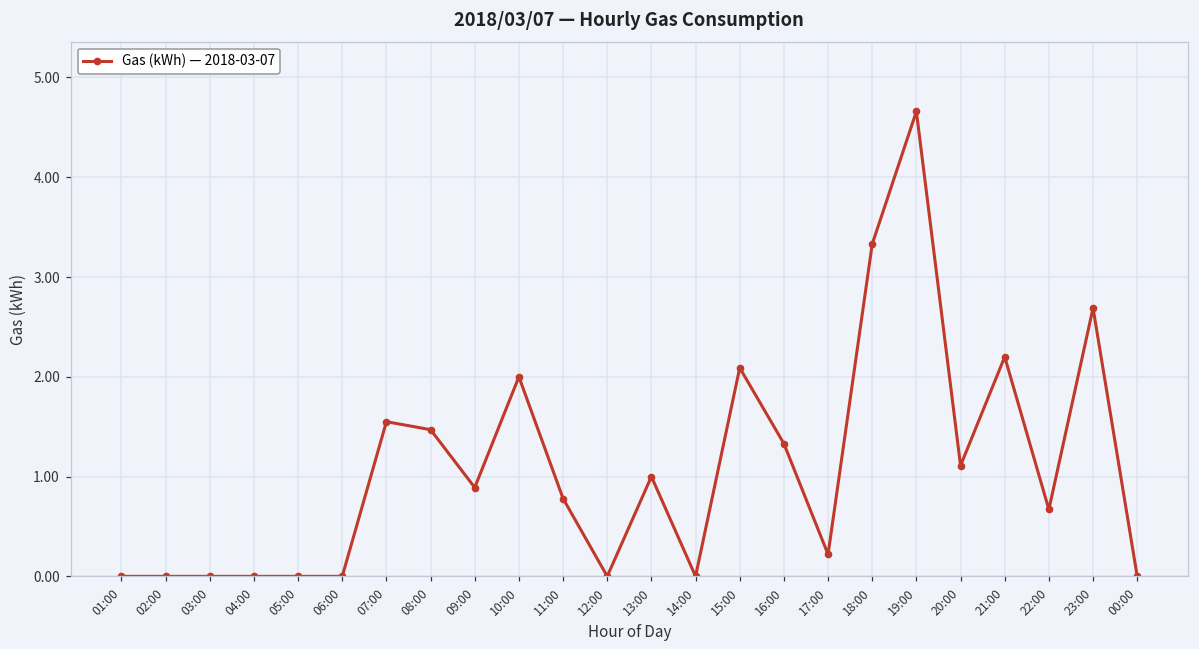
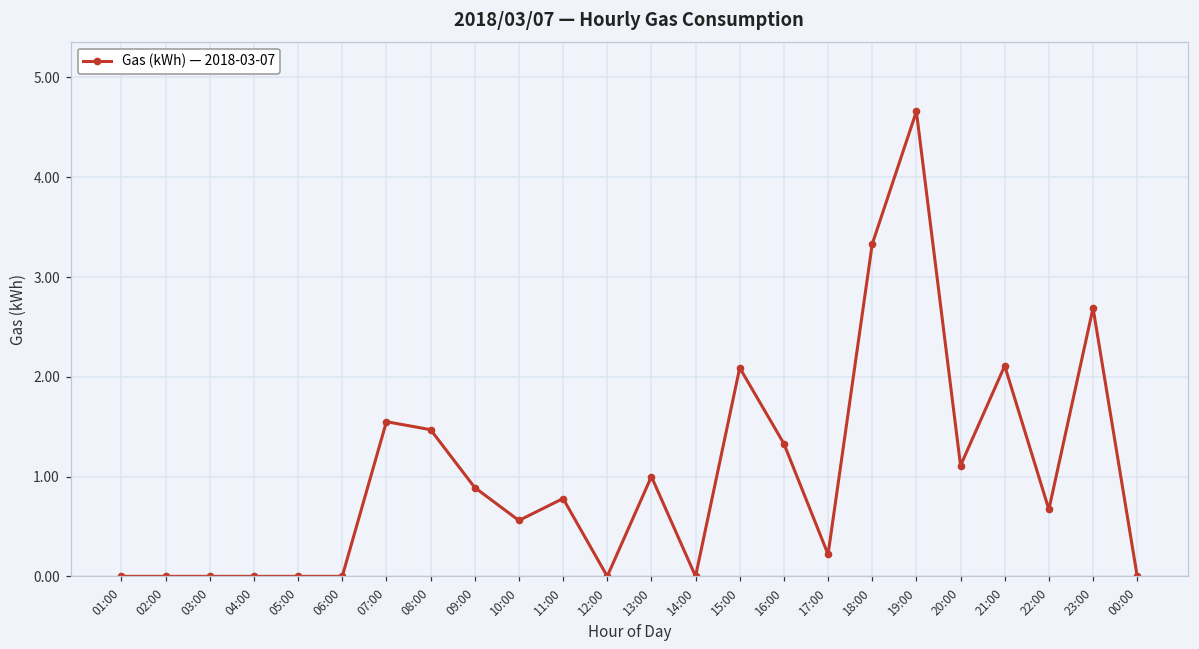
  {
    "01:00": 0.0,
    "02:00": 0.0,
    "03:00": 0.0,
    "04:00": 0.0,
    "05:00": 0.0,
    "06:00": 0.0,
    "07:00": 1.6,
    "08:00": 1.5,
    "09:00": 0.9,
-   "10:00": 2.0,
+   "10:00": 0.6,
    "11:00": 0.8,
    "12:00": 0.0,
    "13:00": 1.0,
    "14:00": 0.0,
    "15:00": 2.1,
    "16:00": 1.3,
    "17:00": 0.2,
    "18:00": 3.3,
    "19:00": 4.7,
    "20:00": 1.1,
-   "21:00": 2.2,
+   "21:00": 2.1,
    "22:00": 0.7,
    "23:00": 2.7,
    "00:00": 0.0
  }
